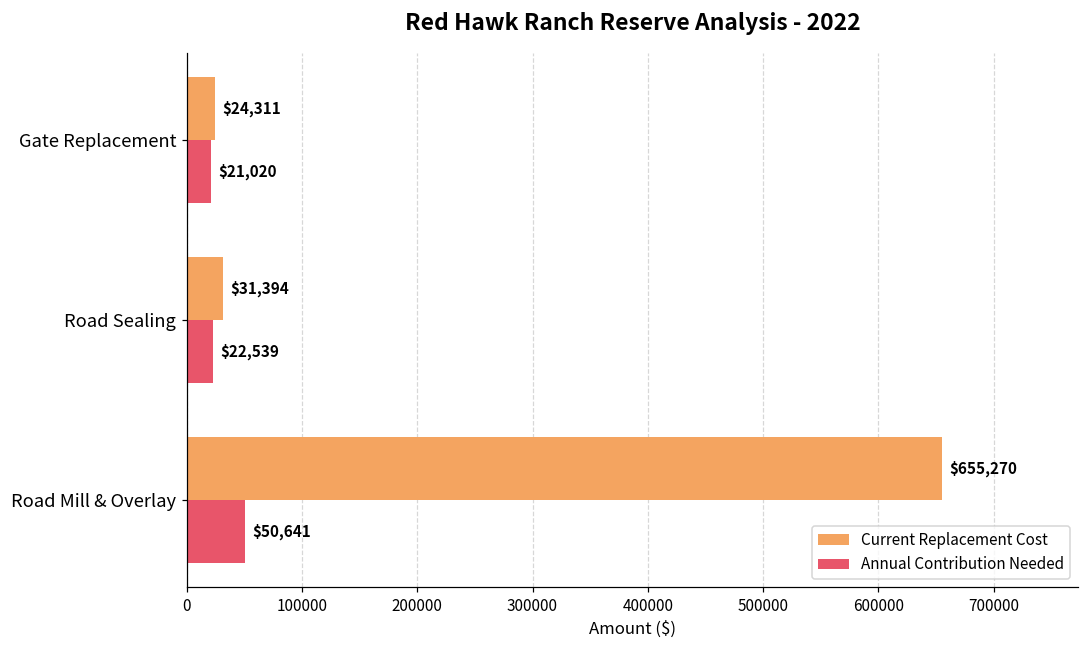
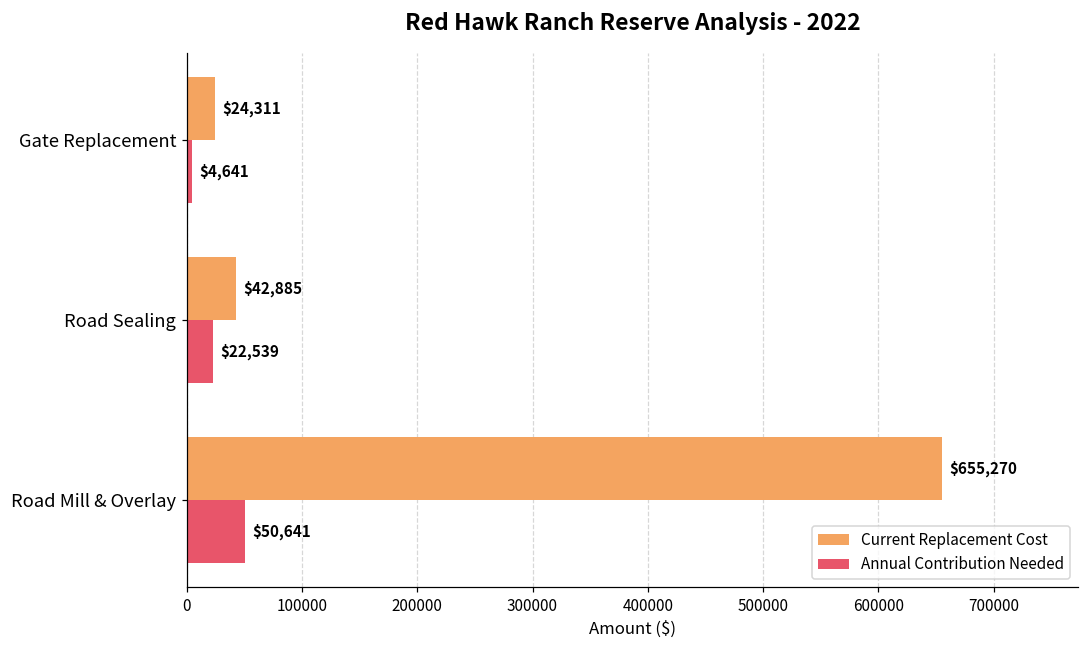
  {
    "Current Replacement Cost": {
      "Gate Replacement": "$24,311",
-     "Road Sealing": "$31,394",
+     "Road Sealing": "$42,885",
      "Road Mill & Overlay": "$655,270"
    },
    "Annual Contribution Needed": {
-     "Gate Replacement": "$21,020",
+     "Gate Replacement": "$4,641",
      "Road Sealing": "$22,539",
      "Road Mill & Overlay": "$50,641"
    }
  }
